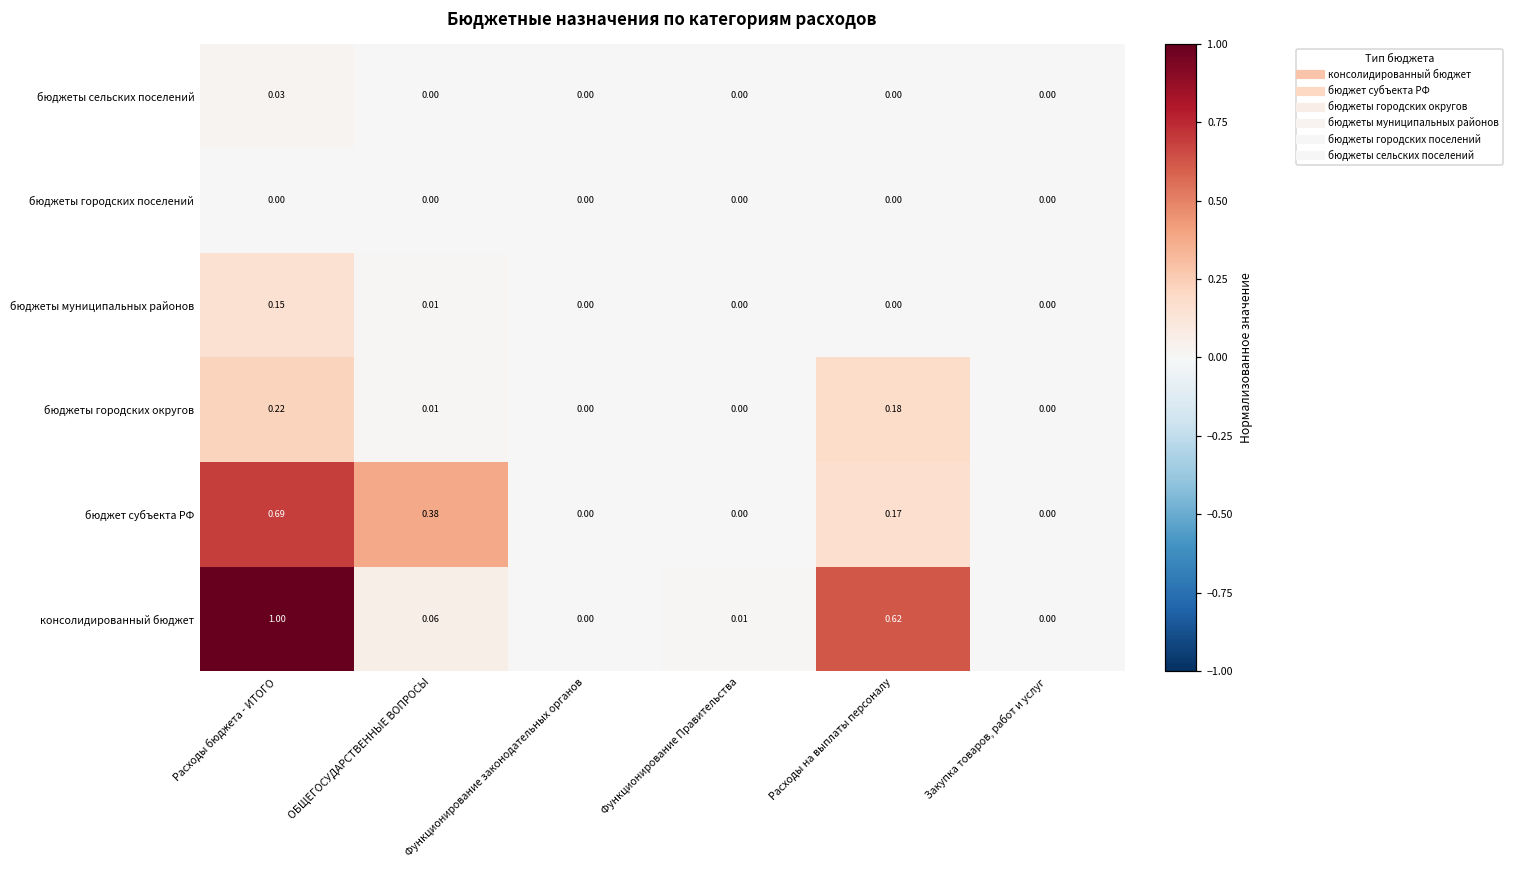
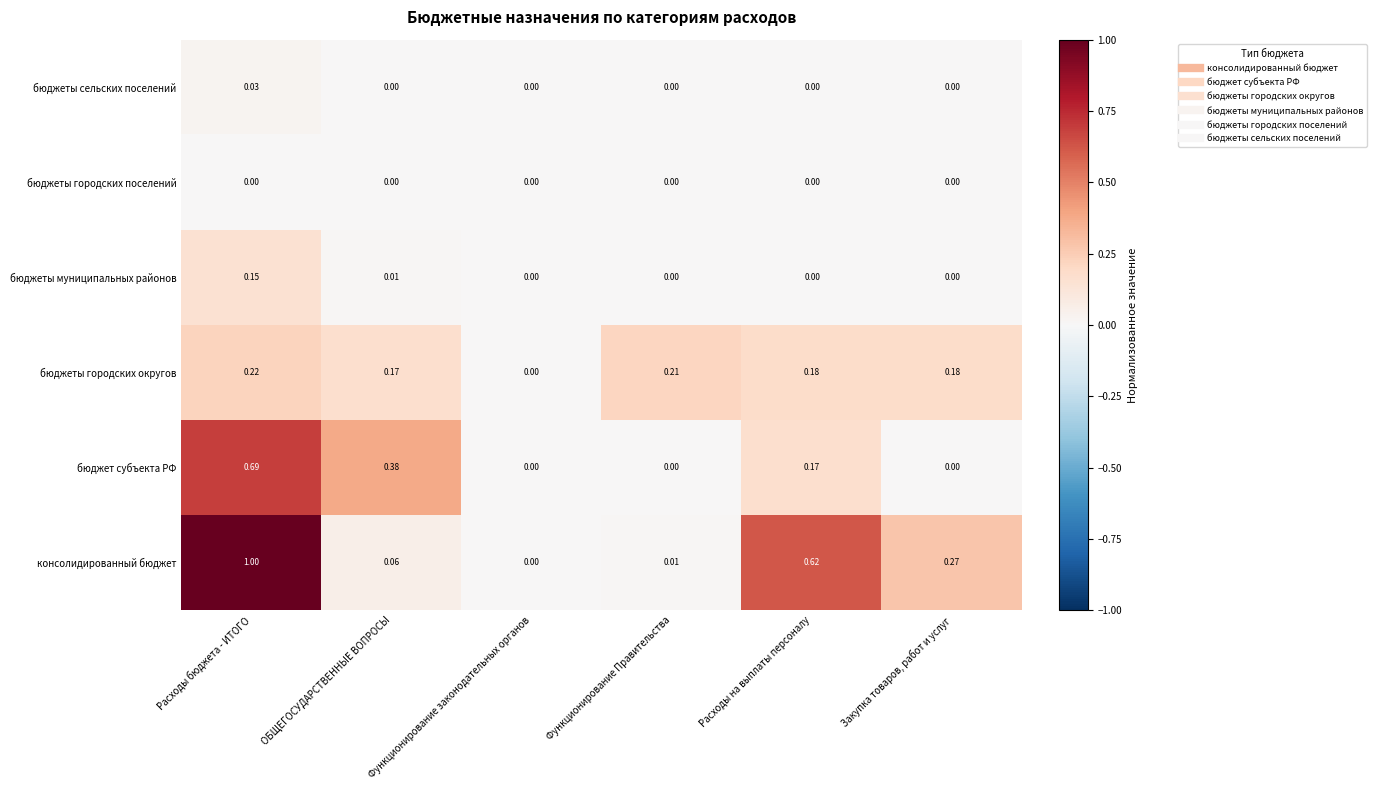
  {
    "бюджеты сельских поселений": {
      "Расходы бюджета - ИТОГО": 0.03,
      "ОБЩЕГОСУДАРСТВЕННЫЕ ВОПРОСЫ": 0.00,
      "Функционирование законодательных органов": 0.00,
      "Функционирование Правительства": 0.00,
      "Расходы на выплаты персоналу": 0.00,
      "Закупка товаров, работ и услуг": 0.00
    },
    "бюджеты городских поселений": {
      "Расходы бюджета - ИТОГО": 0.00,
      "ОБЩЕГОСУДАРСТВЕННЫЕ ВОПРОСЫ": 0.00,
      "Функционирование законодательных органов": 0.00,
      "Функционирование Правительства": 0.00,
      "Расходы на выплаты персоналу": 0.00,
      "Закупка товаров, работ и услуг": 0.00
    },
    "бюджеты муниципальных районов": {
      "Расходы бюджета - ИТОГО": 0.15,
      "ОБЩЕГОСУДАРСТВЕННЫЕ ВОПРОСЫ": 0.01,
      "Функционирование законодательных органов": 0.00,
      "Функционирование Правительства": 0.00,
      "Расходы на выплаты персоналу": 0.00,
      "Закупка товаров, работ и услуг": 0.00
    },
    "бюджеты городских округов": {
      "Расходы бюджета - ИТОГО": 0.22,
-     "ОБЩЕГОСУДАРСТВЕННЫЕ ВОПРОСЫ": 0.01,
+     "ОБЩЕГОСУДАРСТВЕННЫЕ ВОПРОСЫ": 0.17,
      "Функционирование законодательных органов": 0.00,
-     "Функционирование Правительства": 0.00,
+     "Функционирование Правительства": 0.21,
      "Расходы на выплаты персоналу": 0.18,
-     "Закупка товаров, работ и услуг": 0.00
+     "Закупка товаров, работ и услуг": 0.18
    },
    "бюджет субъекта РФ": {
      "Расходы бюджета - ИТОГО": 0.69,
      "ОБЩЕГОСУДАРСТВЕННЫЕ ВОПРОСЫ": 0.38,
      "Функционирование законодательных органов": 0.00,
      "Функционирование Правительства": 0.00,
      "Расходы на выплаты персоналу": 0.17,
      "Закупка товаров, работ и услуг": 0.00
    },
    "консолидированный бюджет": {
      "Расходы бюджета - ИТОГО": 1.00,
      "ОБЩЕГОСУДАРСТВЕННЫЕ ВОПРОСЫ": 0.06,
      "Функционирование законодательных органов": 0.00,
      "Функционирование Правительства": 0.01,
      "Расходы на выплаты персоналу": 0.62,
-     "Закупка товаров, работ и услуг": 0.00
+     "Закупка товаров, работ и услуг": 0.27
    }
  }
